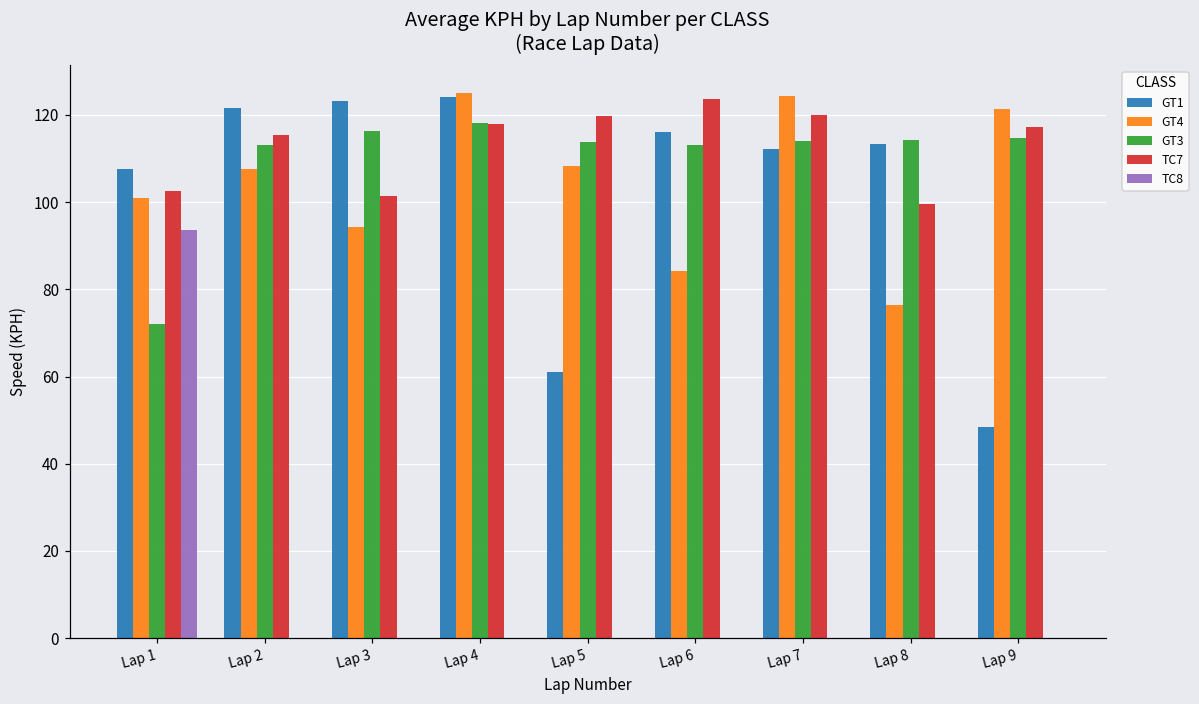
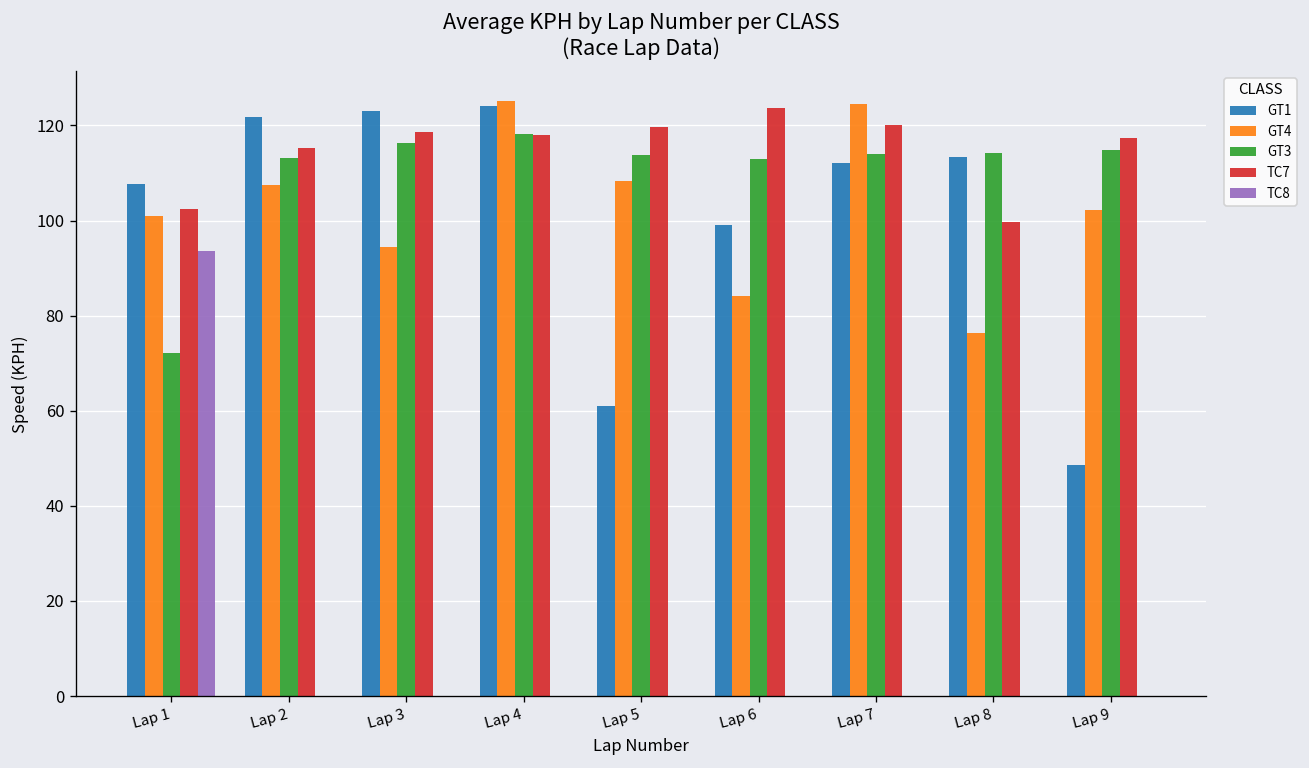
  {
    "GT1": {
      "Lap 1": 108,
      "Lap 2": 122,
      "Lap 3": 123,
      "Lap 4": 124,
      "Lap 5": 61,
-     "Lap 6": 116,
+     "Lap 6": 99,
      "Lap 7": 112,
      "Lap 8": 113,
      "Lap 9": 49
    },
    "GT4": {
      "Lap 1": 101,
      "Lap 2": 108,
      "Lap 3": 94,
      "Lap 4": 125,
      "Lap 5": 108,
      "Lap 6": 84,
      "Lap 7": 124,
      "Lap 8": 76,
-     "Lap 9": 121
+     "Lap 9": 102
    },
    "GT3": {
      "Lap 1": 72,
      "Lap 2": 113,
      "Lap 3": 116,
      "Lap 4": 118,
      "Lap 5": 114,
      "Lap 6": 113,
      "Lap 7": 114,
      "Lap 8": 114,
      "Lap 9": 115
    },
    "TC7": {
      "Lap 1": 103,
      "Lap 2": 115,
-     "Lap 3": 101,
+     "Lap 3": 119,
      "Lap 4": 118,
      "Lap 5": 120,
      "Lap 6": 124,
      "Lap 7": 120,
      "Lap 8": 100,
      "Lap 9": 117
    },
    "TC8": {
      "Lap 1": 94,
      "Lap 2": 0,
      "Lap 3": 0,
      "Lap 4": 0,
      "Lap 5": 0,
      "Lap 6": 0,
      "Lap 7": 0,
      "Lap 8": 0,
      "Lap 9": 0
    }
  }
